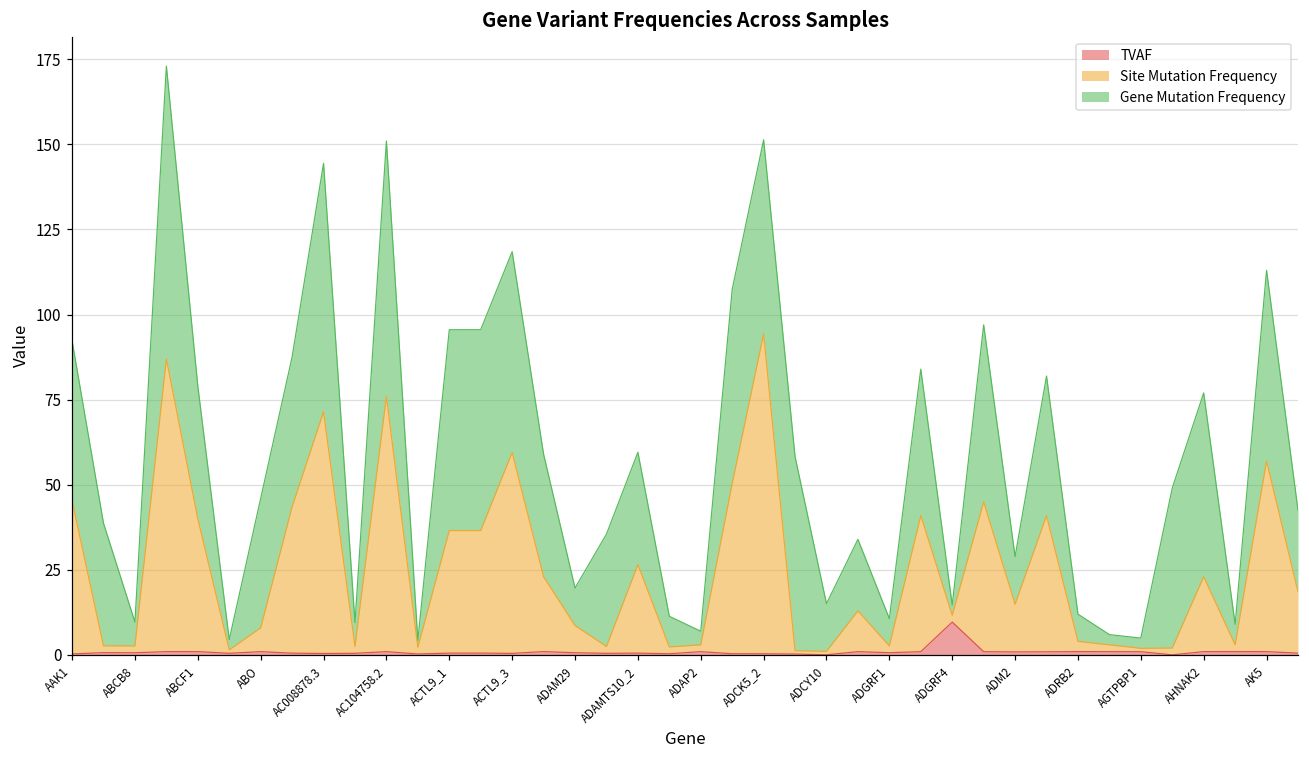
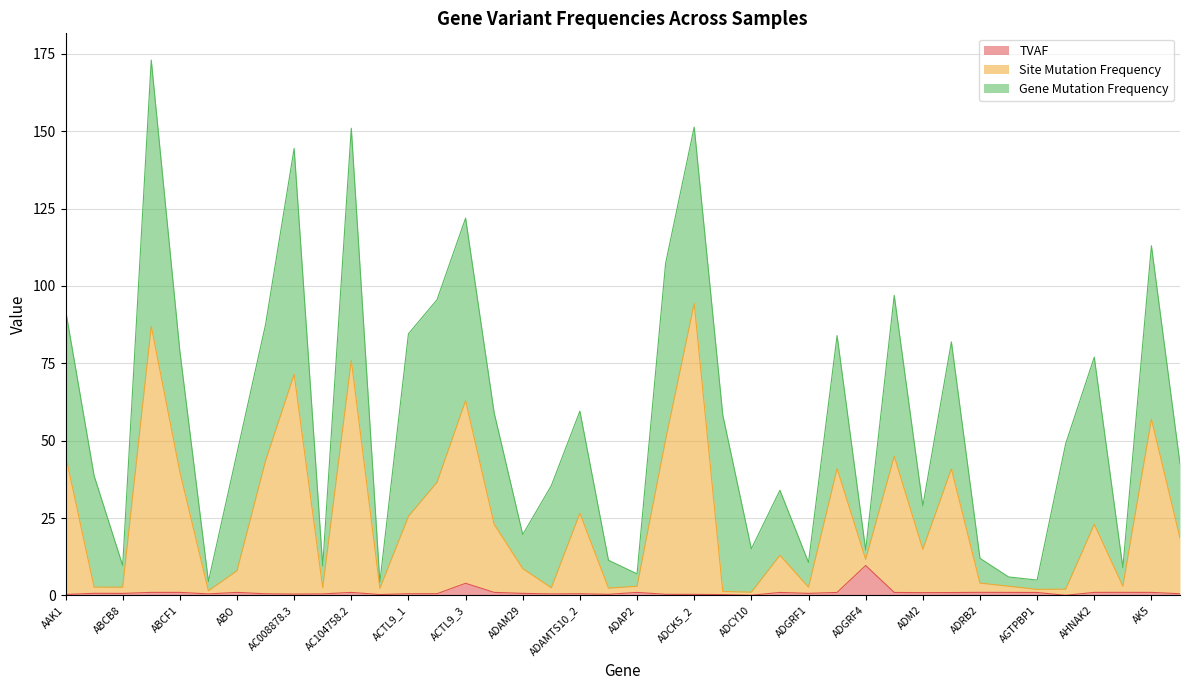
  {
    "TVAF": {
      "AAK1": 0,
      "ABCB8": 1,
      "ABCF1": 1,
      "ABO": 1,
      "AC008878.3": 0,
      "AC104758.2": 1,
      "ACTL9_1": 1,
-     "ACTL9_3": 0,
+     "ACTL9_3": 4,
      "ADAM29": 1,
      "ADAMTS10_2": 1,
      "ADAP2": 1,
      "ADCK5_2": 0,
      "ADCY10": 0,
      "ADGRF1": 1,
      "ADGRF4": 10,
      "ADM2": 1,
      "ADRB2": 1,
      "AGTPBP1": 1,
      "AHNAK2": 1,
      "AK5": 1
    },
    "Site Mutation Frequency": {
      "AAK1": 45,
      "ABCB8": 2,
      "ABCF1": 39,
      "ABO": 7,
      "AC008878.3": 71,
      "AC104758.2": 75,
-     "ACTL9_1": 36,
+     "ACTL9_1": 25,
      "ACTL9_3": 59,
      "ADAM29": 8,
      "ADAMTS10_2": 26,
      "ADAP2": 2,
      "ADCK5_2": 94,
      "ADCY10": 1,
      "ADGRF1": 2,
      "ADGRF4": 2,
      "ADM2": 14,
      "ADRB2": 3,
      "AGTPBP1": 1,
      "AHNAK2": 22,
      "AK5": 56
    },
    "Gene Mutation Frequency": {
      "AAK1": 47,
      "ABCB8": 7,
      "ABCF1": 39,
      "ABO": 38,
      "AC008878.3": 73,
      "AC104758.2": 75,
      "ACTL9_1": 59,
      "ACTL9_3": 59,
      "ADAM29": 11,
      "ADAMTS10_2": 33,
      "ADAP2": 4,
      "ADCK5_2": 57,
      "ADCY10": 14,
      "ADGRF1": 8,
      "ADGRF4": 3,
      "ADM2": 14,
      "ADRB2": 8,
      "AGTPBP1": 3,
      "AHNAK2": 54,
      "AK5": 56
    }
  }
